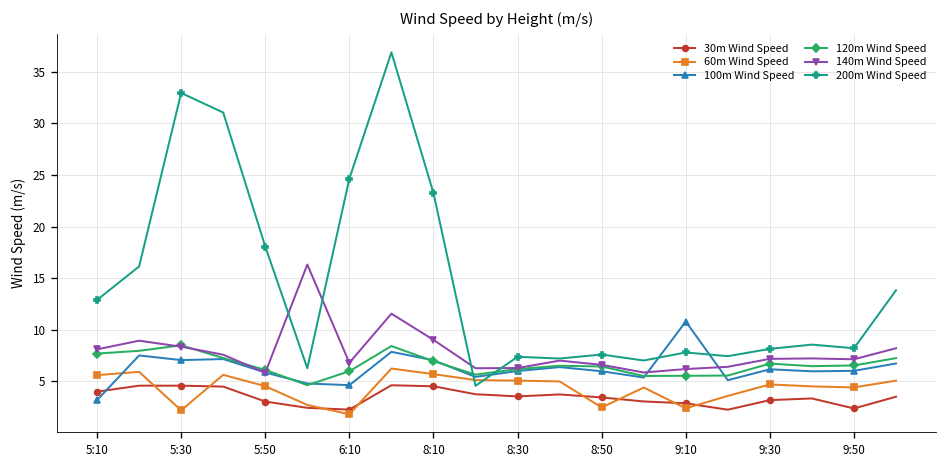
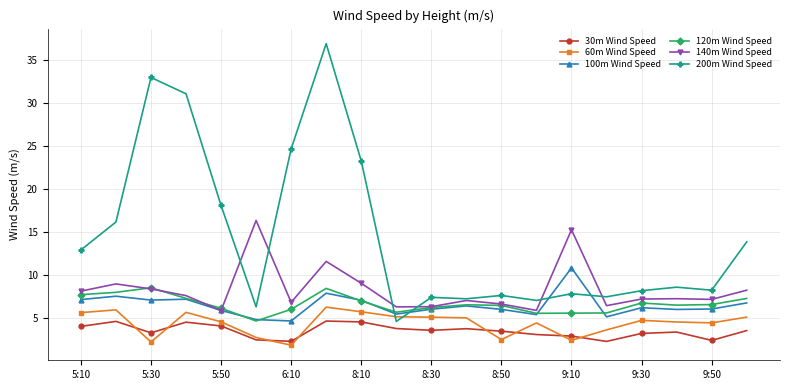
  {
    "30m Wind Speed": {
      "5:10": 4,
-     "5:30": 5,
-     "5:50": 3,
+     "5:30": 3,
+     "5:50": 4,
      "6:10": 2,
      "8:10": 5,
      "8:30": 4,
      "8:50": 3,
      "9:10": 3,
      "9:30": 3,
      "9:50": 2
    },
    "60m Wind Speed": {
      "5:10": 6,
      "5:30": 2,
      "5:50": 5,
      "6:10": 2,
      "8:10": 6,
      "8:30": 5,
      "8:50": 2,
      "9:10": 2,
      "9:30": 5,
      "9:50": 4
    },
    "100m Wind Speed": {
-     "5:10": 3,
+     "5:10": 7,
      "5:30": 7,
      "6:10": 5,
      "8:50": 6,
      "9:10": 11,
      "9:30": 6,
      "9:50": 6
    },
    "140m Wind Speed": {
      "5:10": 8,
      "6:10": 7,
      "8:10": 9,
-     "9:10": 6,
+     "9:10": 15,
      "9:30": 7,
      "9:50": 7
    }
  }
